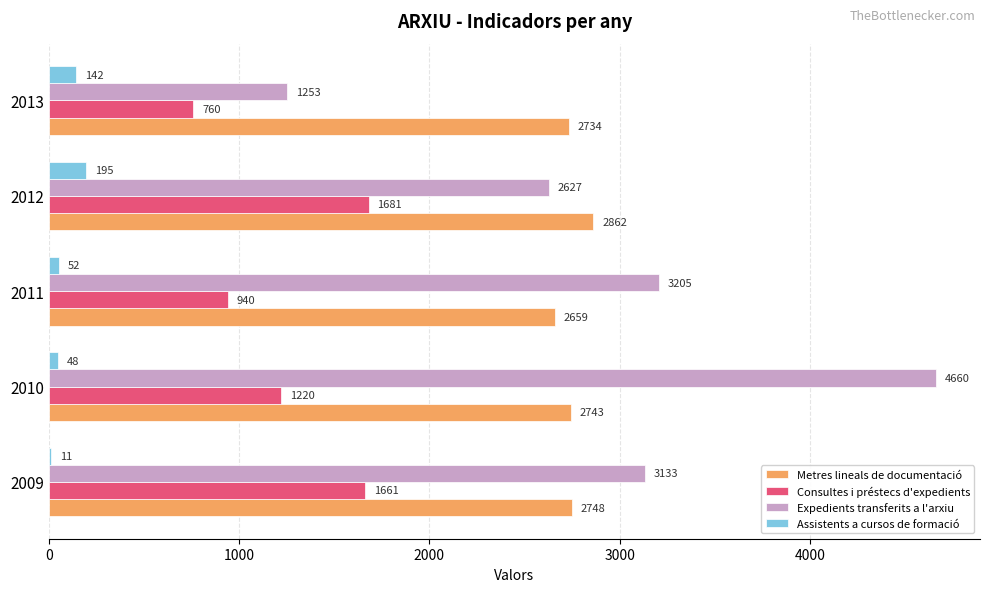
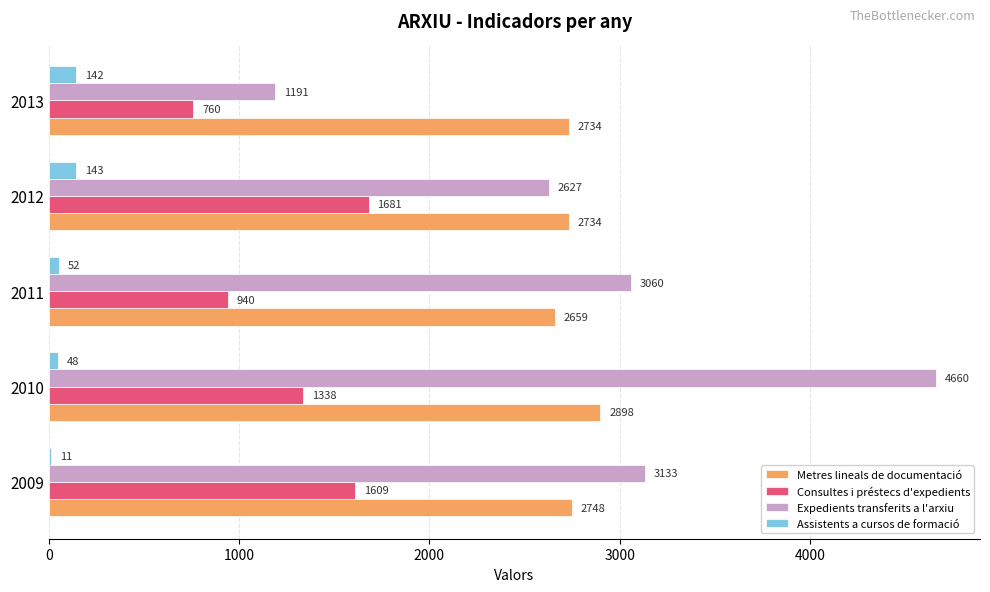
  {
    "Metres lineals de documentació": {
      "2013": 2734,
-     "2012": 2862,
+     "2012": 2734,
      "2011": 2659,
-     "2010": 2743,
+     "2010": 2898,
      "2009": 2748
    },
    "Consultes i préstecs d'expedients": {
      "2013": 760,
      "2012": 1681,
      "2011": 940,
-     "2010": 1220,
-     "2009": 1661
+     "2010": 1338,
+     "2009": 1609
    },
    "Expedients transferits a l'arxiu": {
-     "2013": 1253,
+     "2013": 1191,
      "2012": 2627,
-     "2011": 3205,
+     "2011": 3060,
      "2010": 4660,
      "2009": 3133
    },
    "Assistents a cursos de formació": {
      "2013": 142,
-     "2012": 195,
+     "2012": 143,
      "2011": 52,
      "2010": 48,
      "2009": 11
    }
  }
